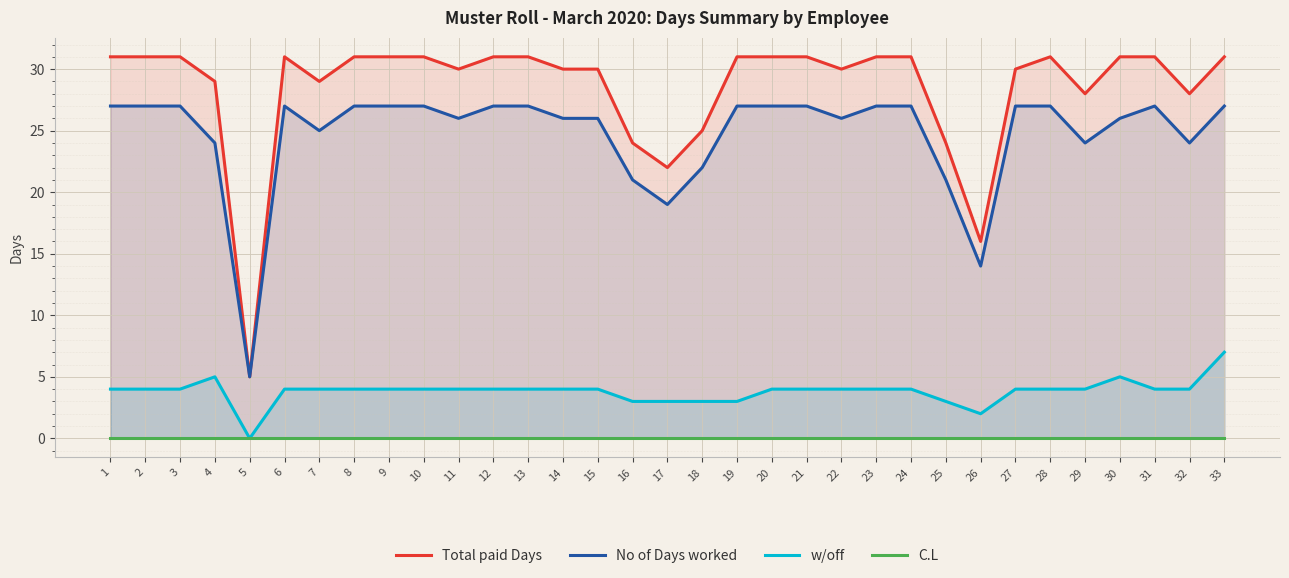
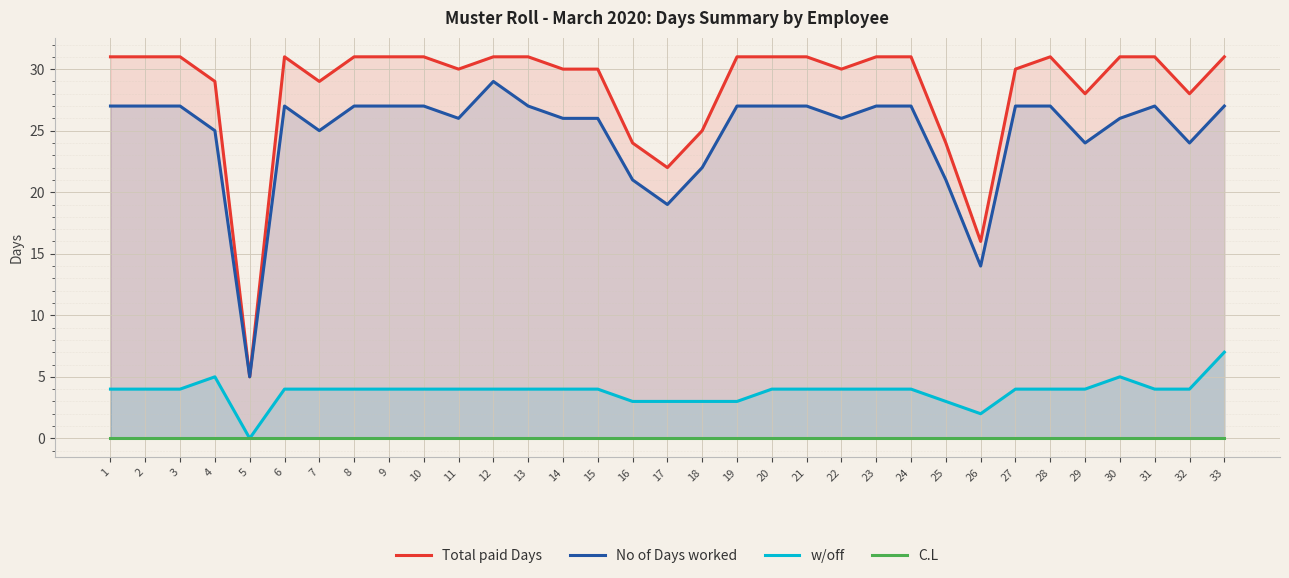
  {
    "Total paid Days": {
      "1": 31,
      "2": 31,
      "3": 31,
      "4": 29,
      "6": 31,
      "7": 29,
      "8": 31,
      "9": 31,
      "10": 31,
      "11": 30,
      "12": 31,
      "13": 31,
      "14": 30,
      "15": 30,
      "16": 24,
      "17": 22,
      "18": 25,
      "19": 31,
      "20": 31,
      "21": 31,
      "22": 30,
      "23": 31,
      "24": 31,
      "25": 24,
      "26": 16,
      "27": 30,
      "28": 31,
      "29": 28,
      "30": 31,
      "31": 31,
      "32": 28,
      "33": 31
    },
    "No of Days worked": {
      "1": 27,
      "2": 27,
      "3": 27,
-     "4": 24,
+     "4": 25,
      "6": 27,
      "7": 25,
      "8": 27,
      "9": 27,
      "10": 27,
      "11": 26,
-     "12": 27,
+     "12": 29,
      "13": 27,
      "14": 26,
      "15": 26,
      "16": 21,
      "17": 19,
      "18": 22,
      "19": 27,
      "20": 27,
      "21": 27,
      "22": 26,
      "23": 27,
      "24": 27,
      "25": 21,
      "26": 14,
      "27": 27,
      "28": 27,
      "29": 24,
      "30": 26,
      "31": 27,
      "32": 24,
      "33": 27
    },
    "w/off": {
      "1": 4,
      "2": 4,
      "3": 4,
      "4": 5,
      "6": 4,
      "7": 4,
      "8": 4,
      "9": 4,
      "10": 4,
      "11": 4,
      "12": 4,
      "13": 4,
      "14": 4,
      "15": 4,
      "16": 3,
      "17": 3,
      "18": 3,
      "19": 3,
      "20": 4,
      "21": 4,
      "22": 4,
      "23": 4,
      "24": 4,
      "25": 3,
      "26": 2,
      "27": 4,
      "28": 4,
      "29": 4,
      "30": 5,
      "31": 4,
      "32": 4,
      "33": 7
    },
    "C.L": {
      "1": 0,
      "2": 0,
      "3": 0,
      "4": 0,
      "6": 0,
      "7": 0,
      "8": 0,
      "9": 0,
      "10": 0,
      "11": 0,
      "12": 0,
      "13": 0,
      "14": 0,
      "15": 0,
      "16": 0,
      "17": 0,
      "18": 0,
      "19": 0,
      "20": 0,
      "21": 0,
      "22": 0,
      "23": 0,
      "24": 0,
      "25": 0,
      "26": 0,
      "27": 0,
      "28": 0,
      "29": 0,
      "30": 0,
      "31": 0,
      "32": 0,
      "33": 0
    }
  }
